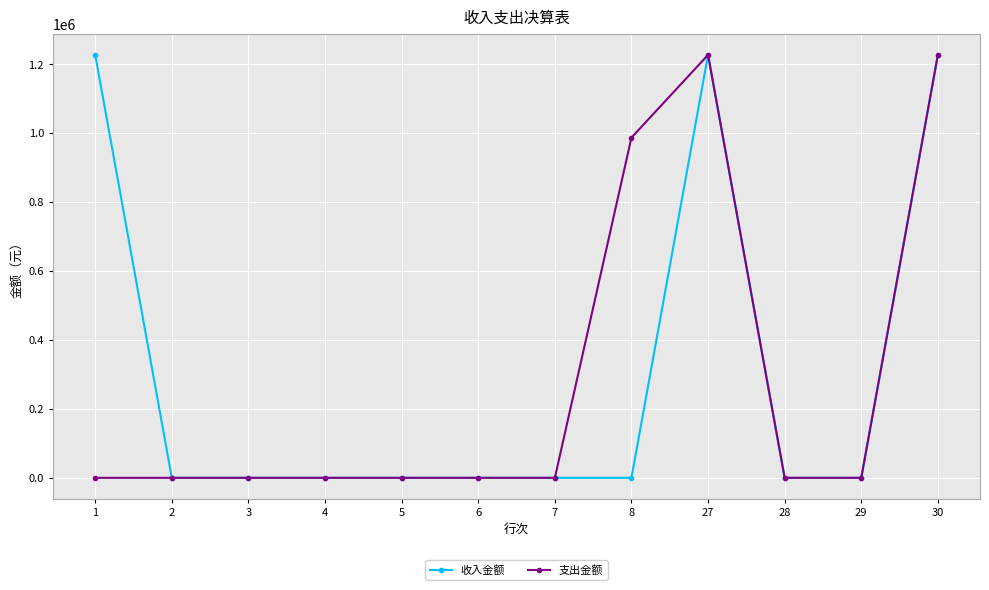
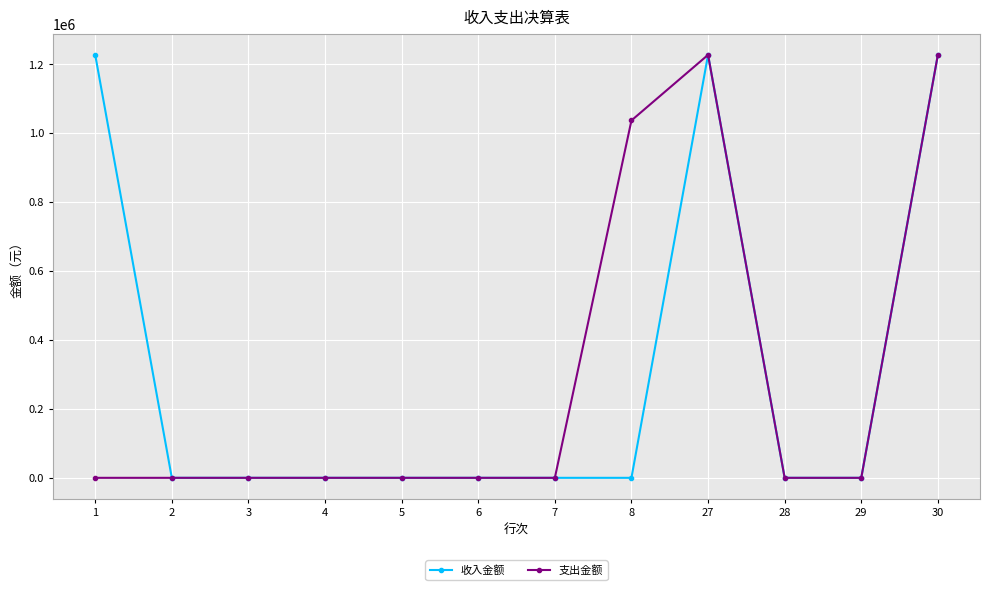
  {
    "收入金额": {
      "1": 1230000,
      "8": 0
    },
    "支出金额": {
      "1": 0,
-     "8": 990000
+     "8": 1040000
    }
  }
